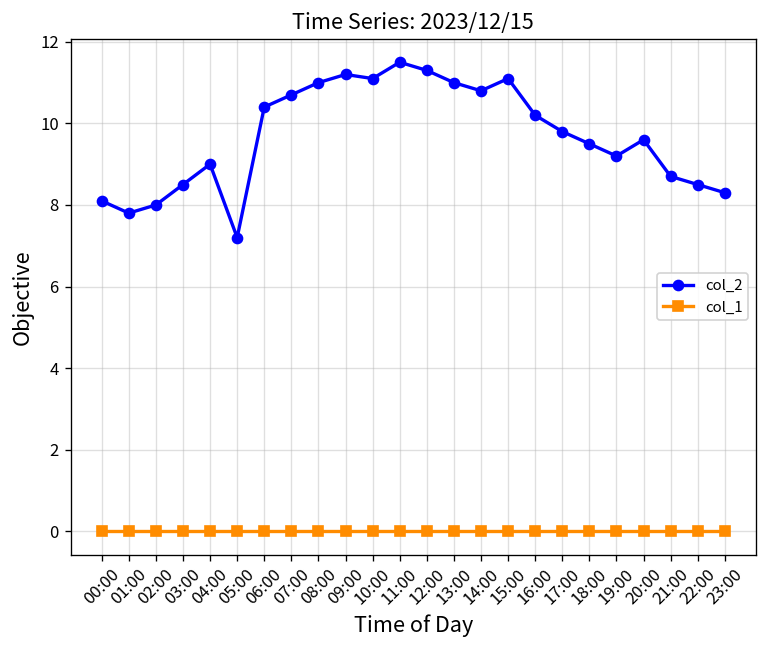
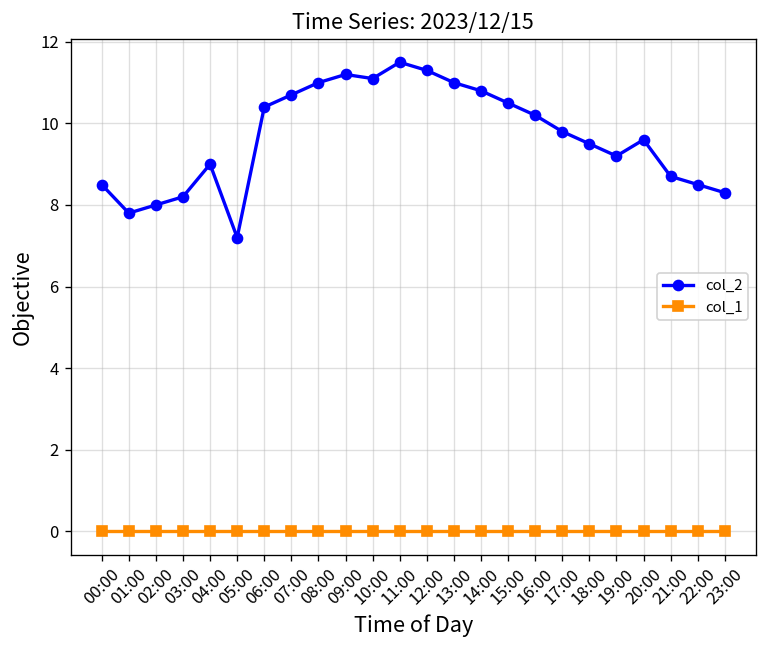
  {
    "col_2": {
-     "00:00": 8.1,
+     "00:00": 8.5,
      "01:00": 7.8,
      "02:00": 8.0,
-     "03:00": 8.5,
+     "03:00": 8.2,
      "04:00": 9.0,
      "05:00": 7.2,
      "06:00": 10.4,
      "07:00": 10.7,
      "08:00": 11.0,
      "09:00": 11.2,
      "10:00": 11.1,
      "11:00": 11.5,
      "12:00": 11.3,
      "13:00": 11.0,
      "14:00": 10.8,
-     "15:00": 11.1,
+     "15:00": 10.5,
      "16:00": 10.2,
      "17:00": 9.8,
      "18:00": 9.5,
      "19:00": 9.2,
      "20:00": 9.6,
      "21:00": 8.7,
      "22:00": 8.5,
      "23:00": 8.3
    },
    "col_1": {
      "00:00": 0.0,
      "01:00": 0.0,
      "02:00": 0.0,
      "03:00": 0.0,
      "04:00": 0.0,
      "05:00": 0.0,
      "06:00": 0.0,
      "07:00": 0.0,
      "08:00": 0.0,
      "09:00": 0.0,
      "10:00": 0.0,
      "11:00": 0.0,
      "12:00": 0.0,
      "13:00": 0.0,
      "14:00": 0.0,
      "15:00": 0.0,
      "16:00": 0.0,
      "17:00": 0.0,
      "18:00": 0.0,
      "19:00": 0.0,
      "20:00": 0.0,
      "21:00": 0.0,
      "22:00": 0.0,
      "23:00": 0.0
    }
  }
